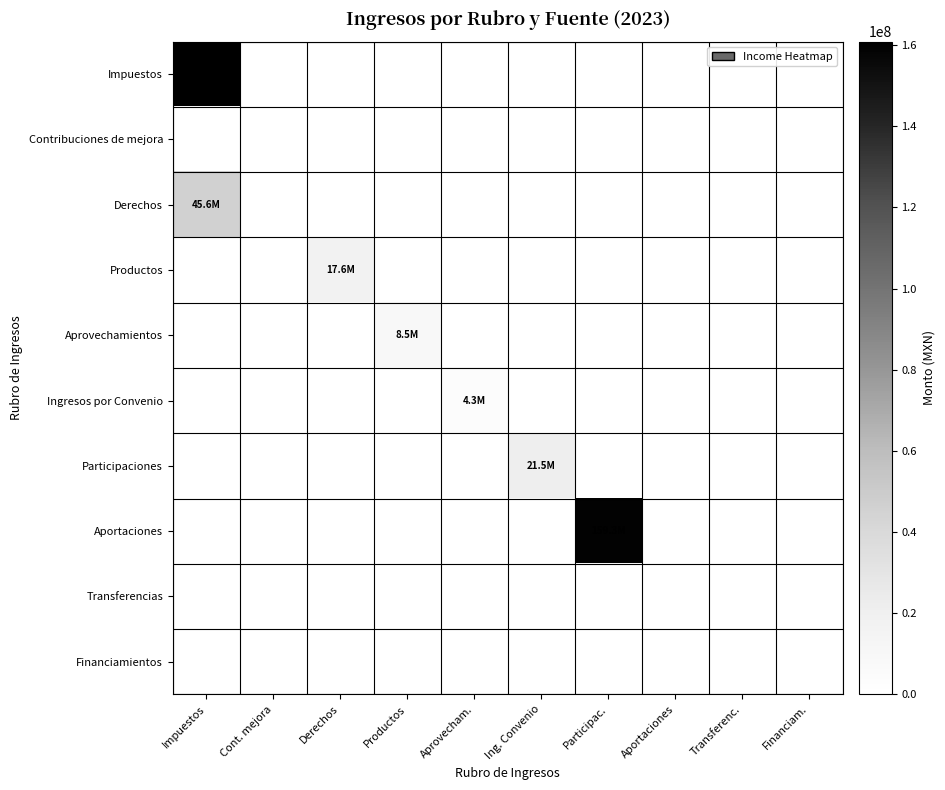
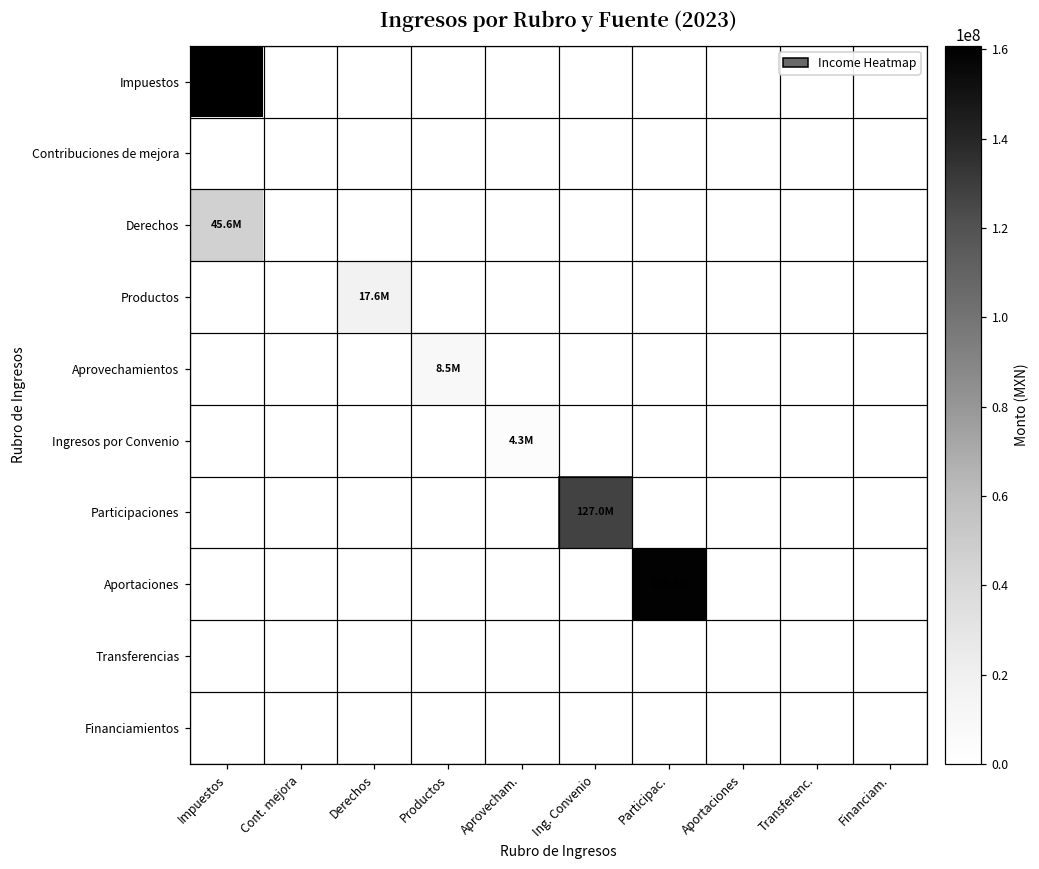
  {
    "Derechos": {
      "Impuestos": "45.6M"
    },
    "Productos": {
      "Derechos": "17.6M"
    },
    "Aprovechamientos": {
      "Productos": "8.5M"
    },
    "Ingresos por Convenio": {
      "Aprovecham.": "4.3M"
    },
    "Participaciones": {
-     "Ing. Convenio": "21.5M"
+     "Ing. Convenio": "127.0M"
    }
  }
